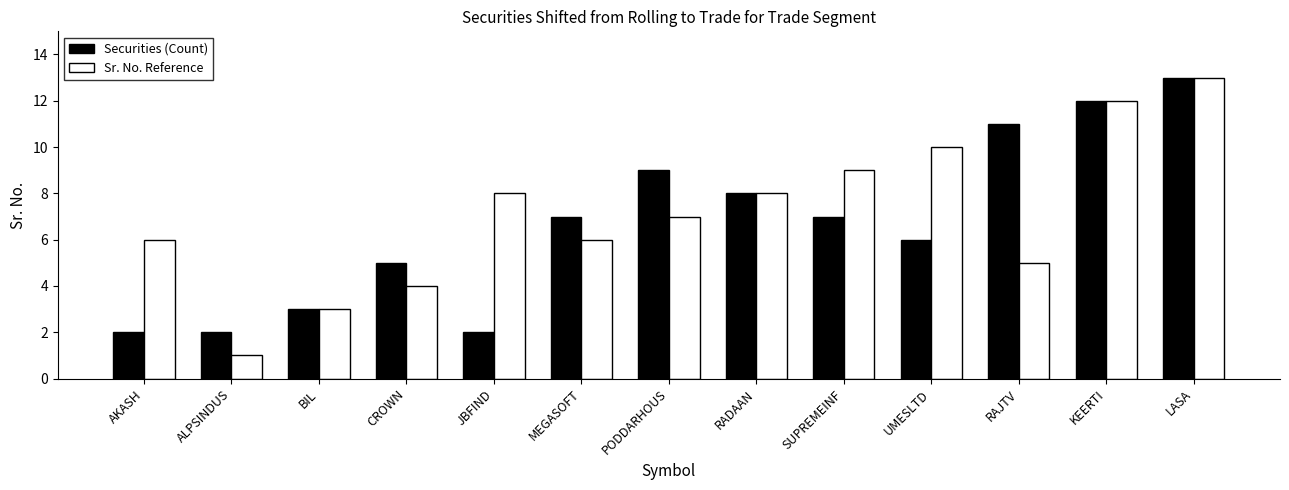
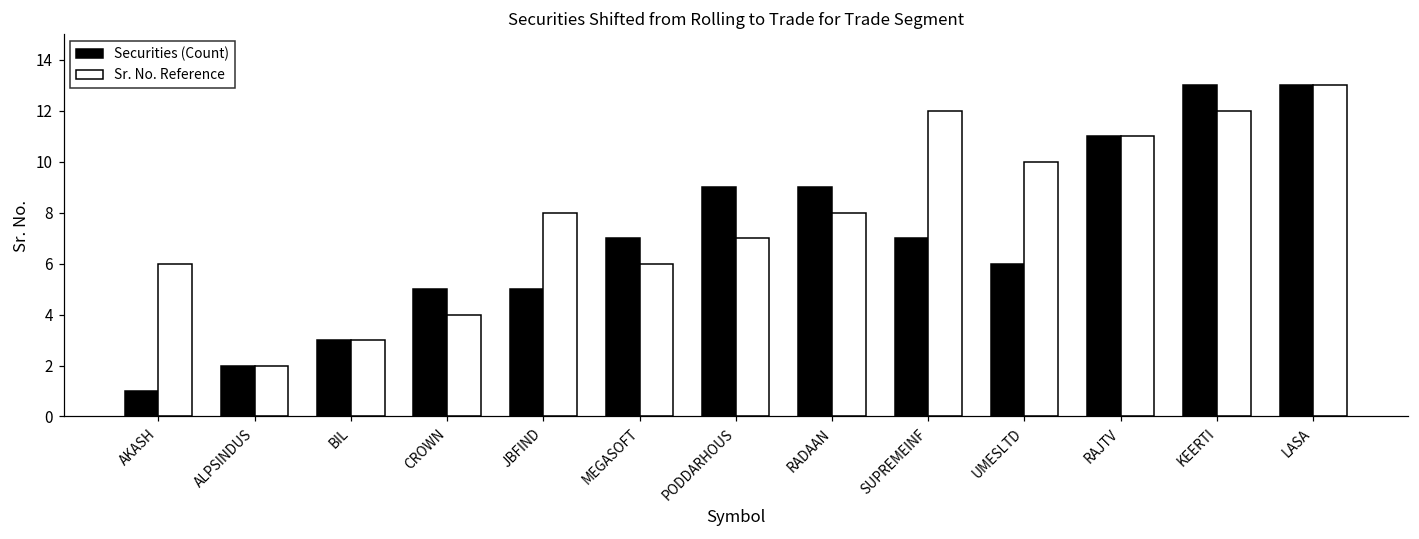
  {
    "Securities (Count)": {
-     "AKASH": 2,
+     "AKASH": 1,
      "ALPSINDUS": 2,
      "BIL": 3,
      "CROWN": 5,
-     "JBFIND": 2,
+     "JBFIND": 5,
      "MEGASOFT": 7,
      "PODDARHOUS": 9,
-     "RADAAN": 8,
+     "RADAAN": 9,
      "SUPREMEINF": 7,
      "UMESLTD": 6,
      "RAJTV": 11,
-     "KEERTI": 12,
+     "KEERTI": 13,
      "LASA": 13
    },
    "Sr. No. Reference": {
      "AKASH": 6,
-     "ALPSINDUS": 1,
+     "ALPSINDUS": 2,
      "BIL": 3,
      "CROWN": 4,
      "JBFIND": 8,
      "MEGASOFT": 6,
      "PODDARHOUS": 7,
      "RADAAN": 8,
-     "SUPREMEINF": 9,
+     "SUPREMEINF": 12,
      "UMESLTD": 10,
-     "RAJTV": 5,
+     "RAJTV": 11,
      "KEERTI": 12,
      "LASA": 13
    }
  }
